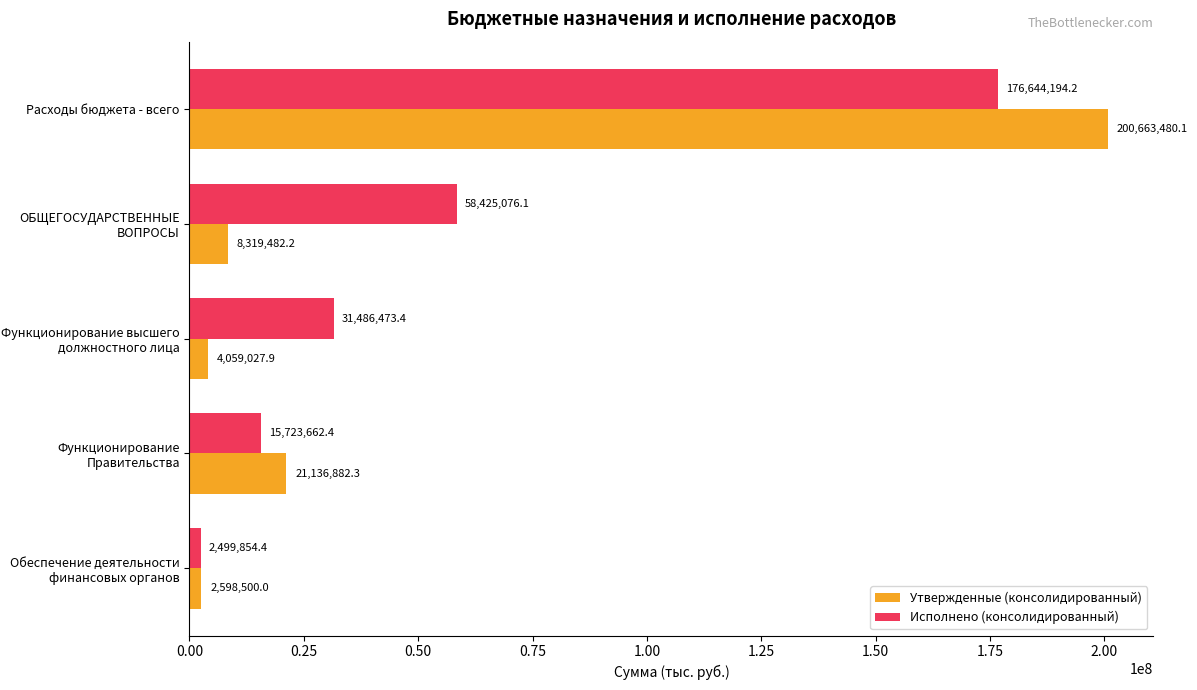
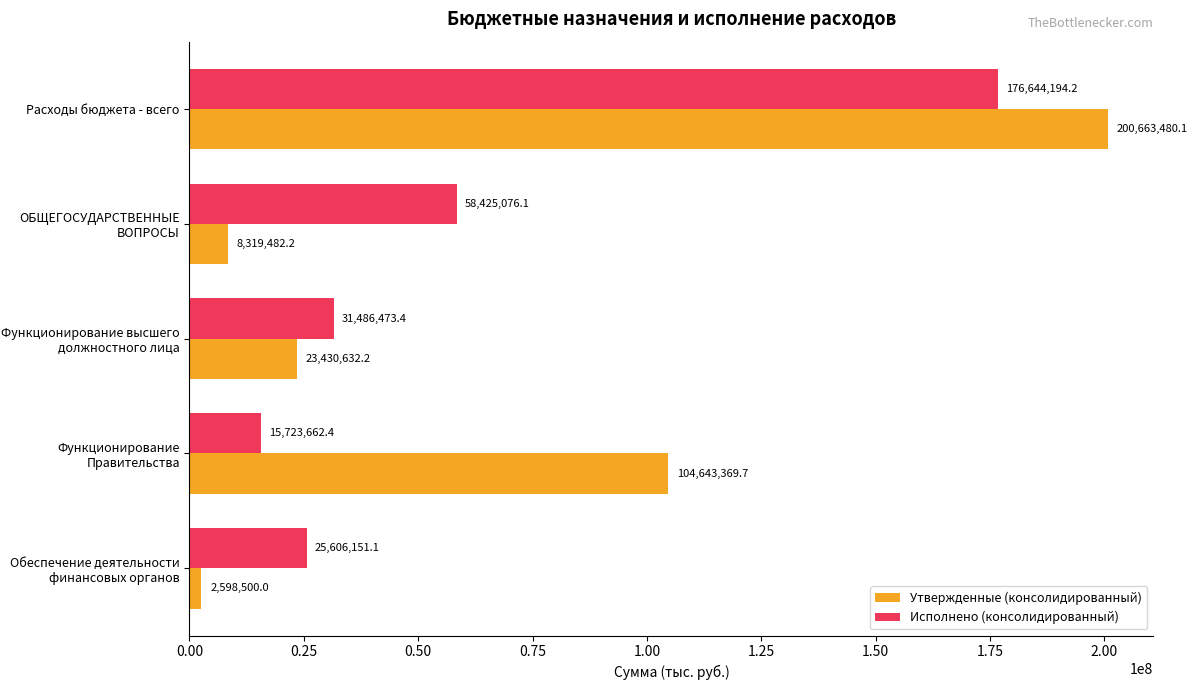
  {
    "Утвержденные (консолидированный)": {
      "Расходы бюджета - всего": "200,663,480.1",
      "ОБЩЕГОСУДАРСТВЕННЫЕ ВОПРОСЫ": "8,319,482.2",
-     "Функционирование высшего должностного лица": "4,059,027.9",
-     "Функционирование Правительства": "21,136,882.3",
+     "Функционирование высшего должностного лица": "23,430,632.2",
+     "Функционирование Правительства": "104,643,369.7",
      "Обеспечение деятельности финансовых органов": "2,598,500.0"
    },
    "Исполнено (консолидированный)": {
      "Расходы бюджета - всего": "176,644,194.2",
      "ОБЩЕГОСУДАРСТВЕННЫЕ ВОПРОСЫ": "58,425,076.1",
      "Функционирование высшего должностного лица": "31,486,473.4",
      "Функционирование Правительства": "15,723,662.4",
-     "Обеспечение деятельности финансовых органов": "2,499,854.4"
+     "Обеспечение деятельности финансовых органов": "25,606,151.1"
    }
  }
